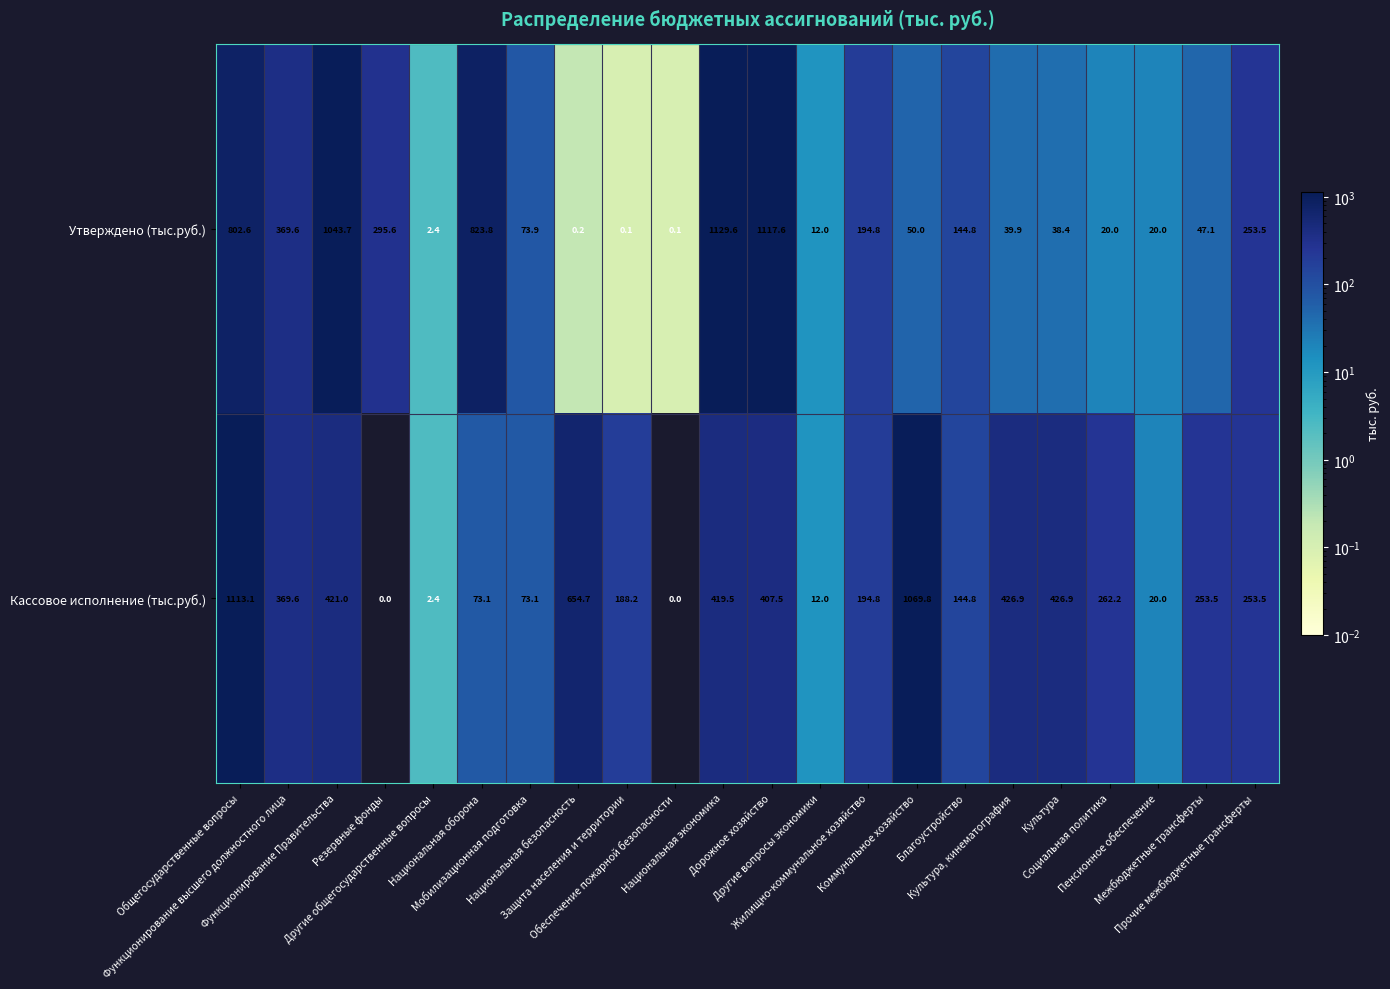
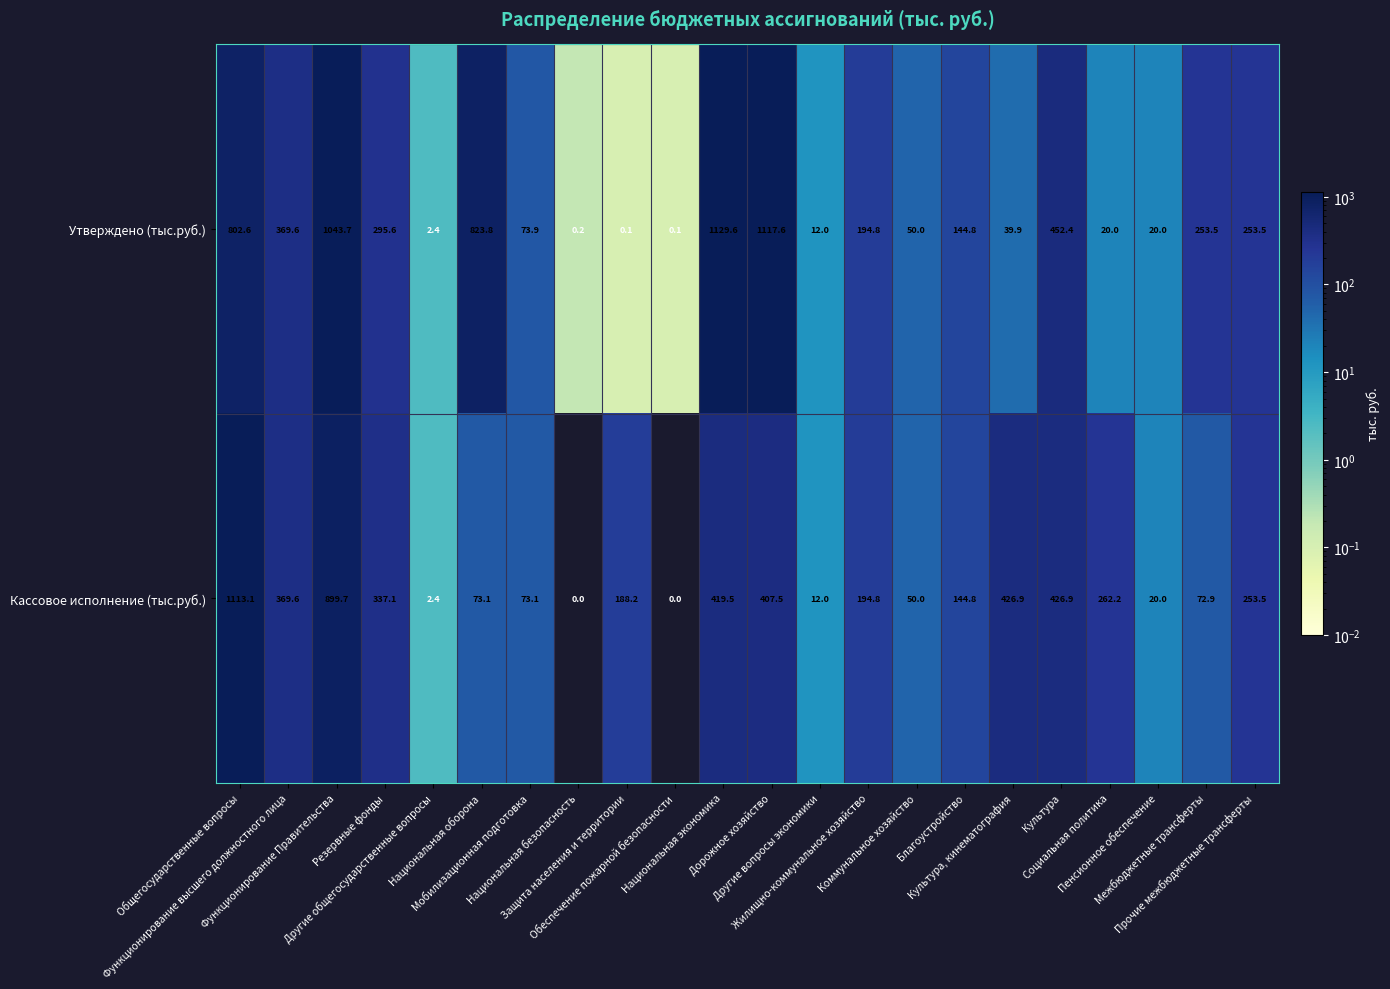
  {
    "Утверждено (тыс.руб.)": {
      "Общегосударственные вопросы": 802.6,
      "Функционирование высшего должностного лица": 369.6,
      "Функционирование Правительства": 1043.7,
      "Резервные фонды": 295.6,
      "Другие общегосударственные вопросы": 2.4,
      "Национальная оборона": 823.8,
      "Мобилизационная подготовка": 73.9,
      "Национальная безопасность": 0.2,
      "Защита населения и территории": 0.1,
      "Обеспечение пожарной безопасности": 0.1,
      "Национальная экономика": 1129.6,
      "Дорожное хозяйство": 1117.6,
      "Другие вопросы экономики": 12.0,
      "Жилищно-коммунальное хозяйство": 194.8,
      "Коммунальное хозяйство": 50.0,
      "Благоустройство": 144.8,
      "Культура, кинематография": 39.9,
-     "Культура": 38.4,
+     "Культура": 452.4,
      "Социальная политика": 20.0,
      "Пенсионное обеспечение": 20.0,
-     "Межбюджетные трансферты": 47.1,
+     "Межбюджетные трансферты": 253.5,
      "Прочие межбюджетные трансферты": 253.5
    },
    "Кассовое исполнение (тыс.руб.)": {
      "Общегосударственные вопросы": 1113.1,
      "Функционирование высшего должностного лица": 369.6,
-     "Функционирование Правительства": 421.0,
-     "Резервные фонды": 0.0,
+     "Функционирование Правительства": 899.7,
+     "Резервные фонды": 337.1,
      "Другие общегосударственные вопросы": 2.4,
      "Национальная оборона": 73.1,
      "Мобилизационная подготовка": 73.1,
-     "Национальная безопасность": 654.7,
+     "Национальная безопасность": 0.0,
      "Защита населения и территории": 188.2,
      "Обеспечение пожарной безопасности": 0.0,
      "Национальная экономика": 419.5,
      "Дорожное хозяйство": 407.5,
      "Другие вопросы экономики": 12.0,
      "Жилищно-коммунальное хозяйство": 194.8,
-     "Коммунальное хозяйство": 1069.8,
+     "Коммунальное хозяйство": 50.0,
      "Благоустройство": 144.8,
      "Культура, кинематография": 426.9,
      "Культура": 426.9,
      "Социальная политика": 262.2,
      "Пенсионное обеспечение": 20.0,
-     "Межбюджетные трансферты": 253.5,
+     "Межбюджетные трансферты": 72.9,
      "Прочие межбюджетные трансферты": 253.5
    }
  }
